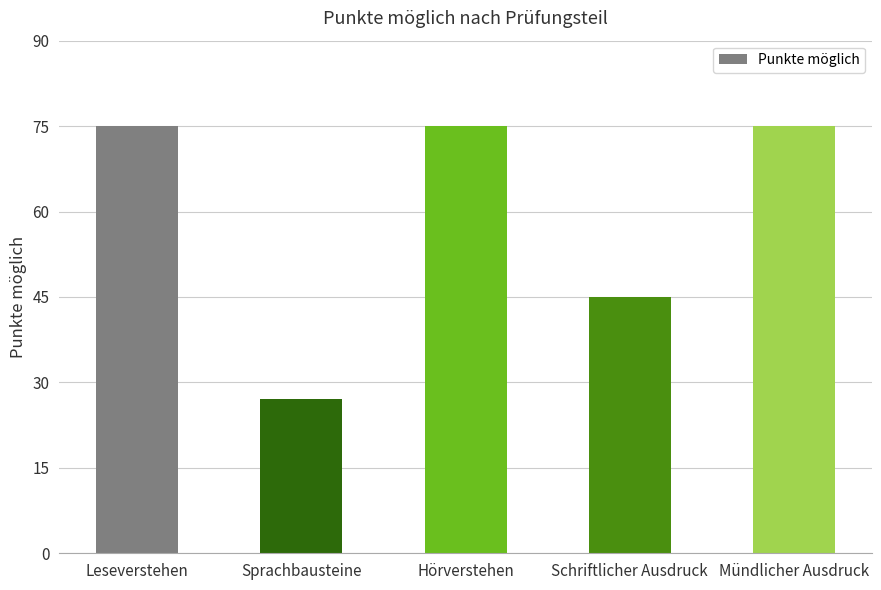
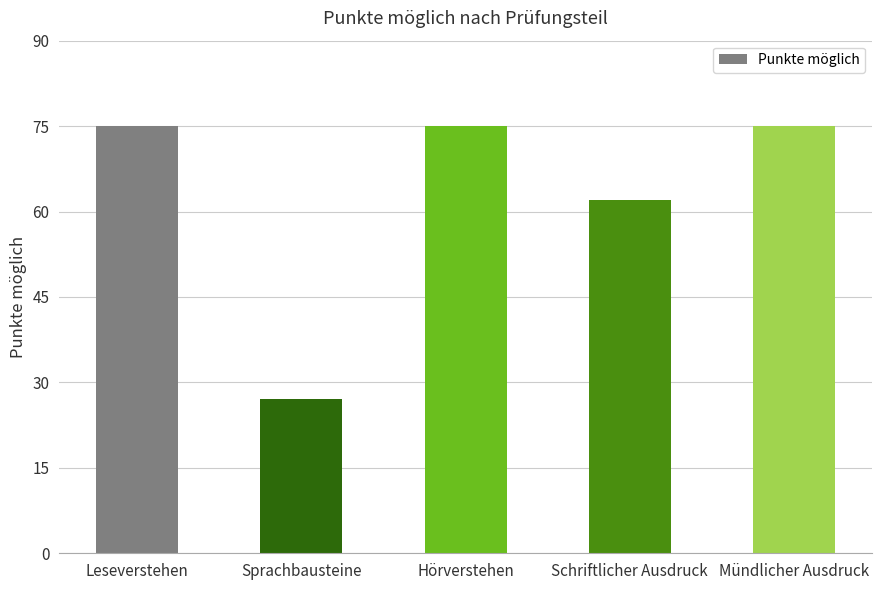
  {
    "Leseverstehen": 75,
    "Sprachbausteine": 27,
    "Hörverstehen": 75,
-   "Schriftlicher Ausdruck": 45,
+   "Schriftlicher Ausdruck": 62,
    "Mündlicher Ausdruck": 75
  }
